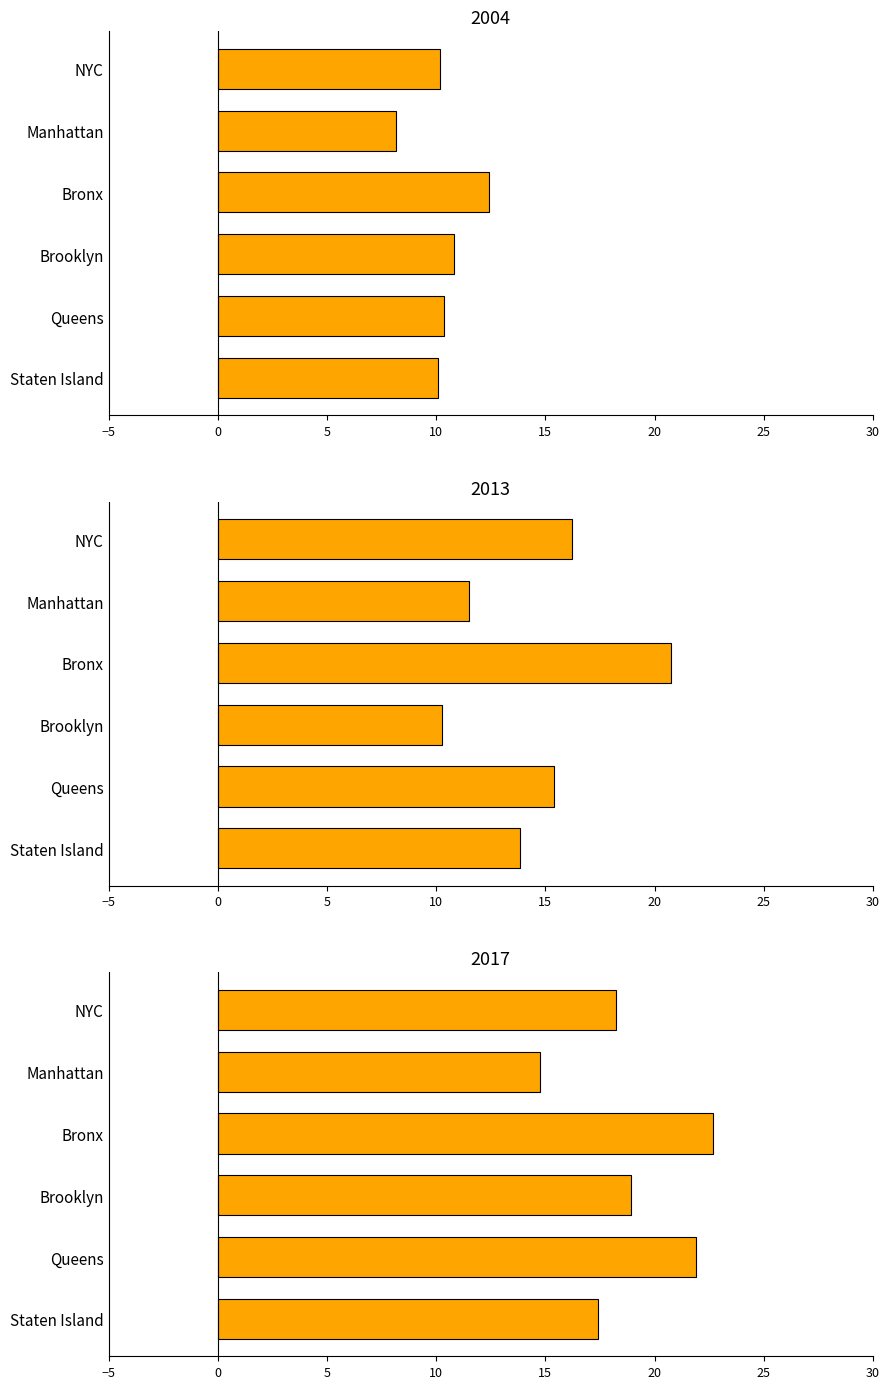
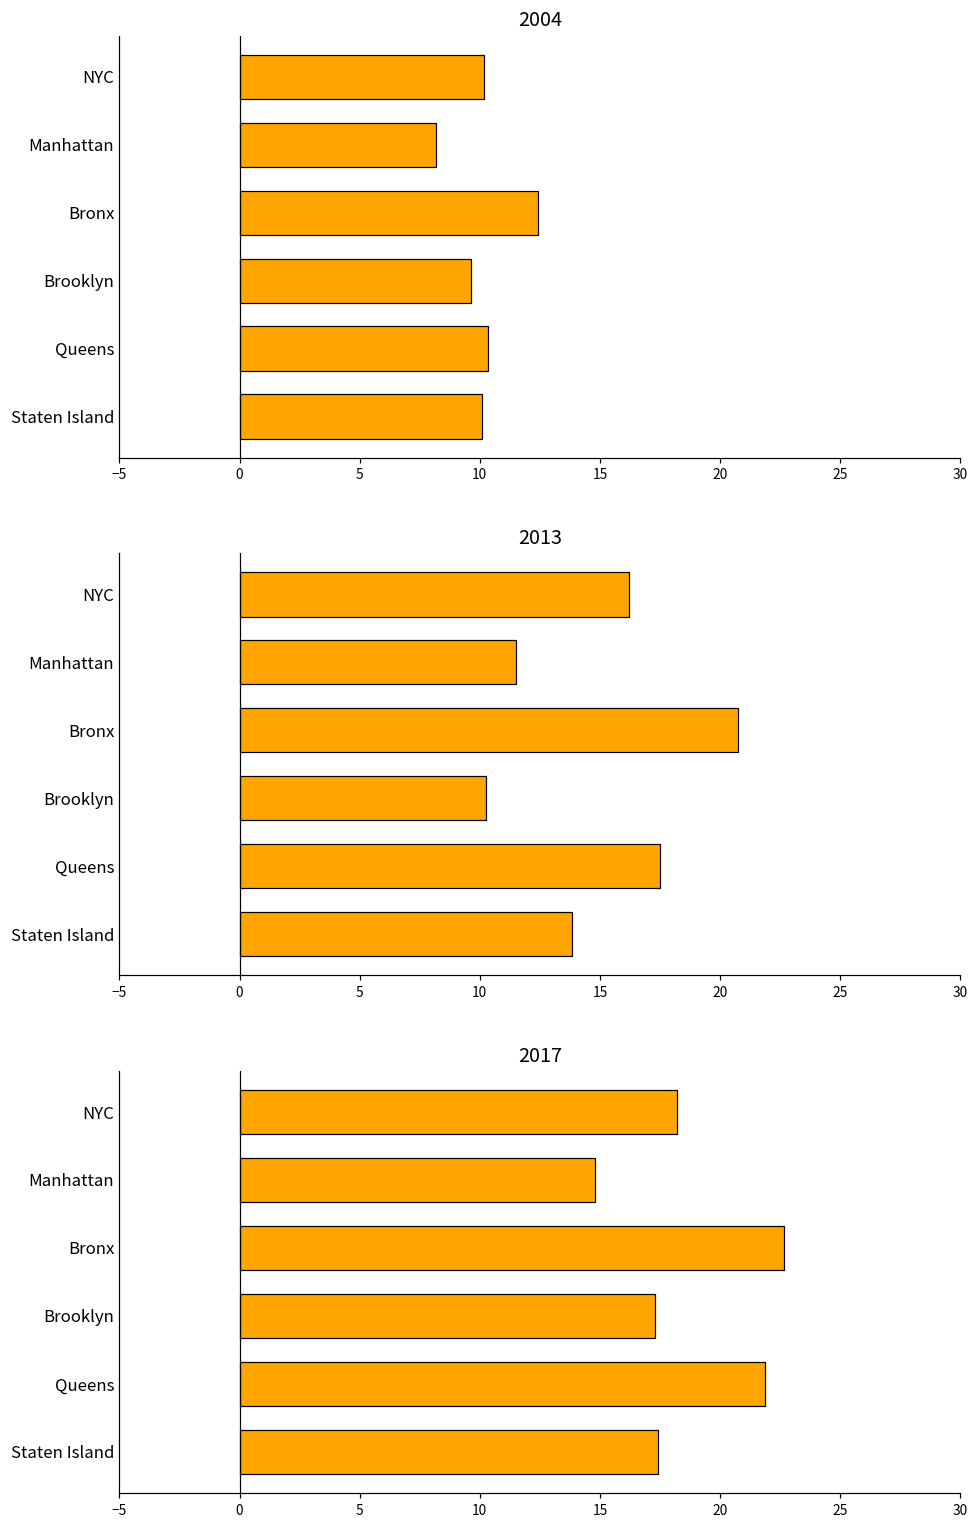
  {
    "2004": {
      "NYC": 10.2,
      "Manhattan": 8.2,
      "Bronx": 12.4,
-     "Brooklyn": 10.8,
+     "Brooklyn": 9.6,
      "Queens": 10.3,
      "Staten Island": 10.1
    },
    "2013": {
      "NYC": 16.2,
      "Manhattan": 11.5,
      "Bronx": 20.7,
      "Brooklyn": 10.3,
-     "Queens": 15.4,
+     "Queens": 17.5,
      "Staten Island": 13.8
    },
    "2017": {
      "NYC": 18.2,
      "Manhattan": 14.8,
      "Bronx": 22.7,
-     "Brooklyn": 18.9,
+     "Brooklyn": 17.3,
      "Queens": 21.9,
      "Staten Island": 17.4
    }
  }
